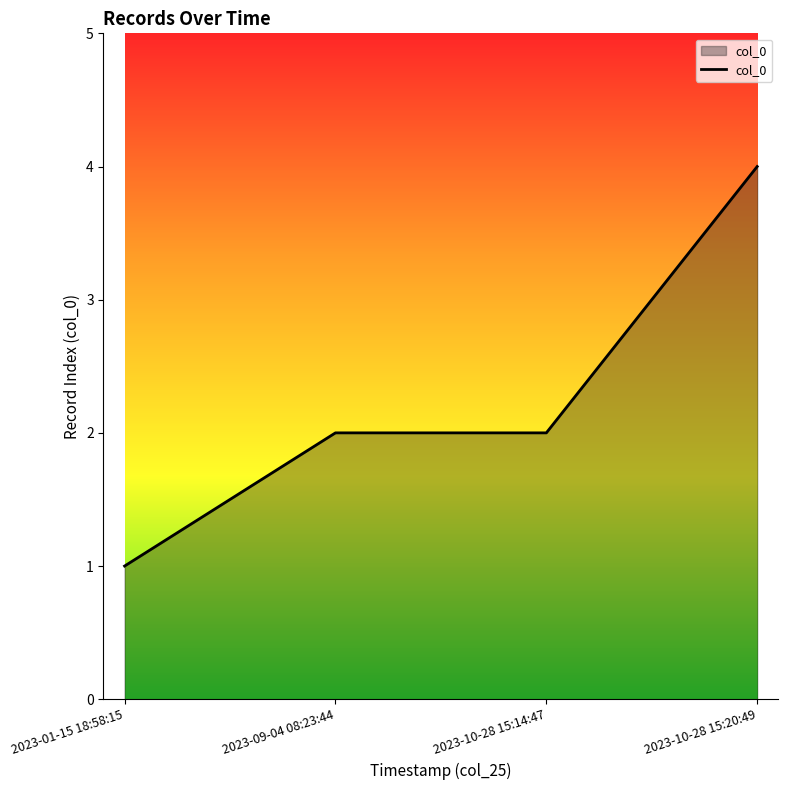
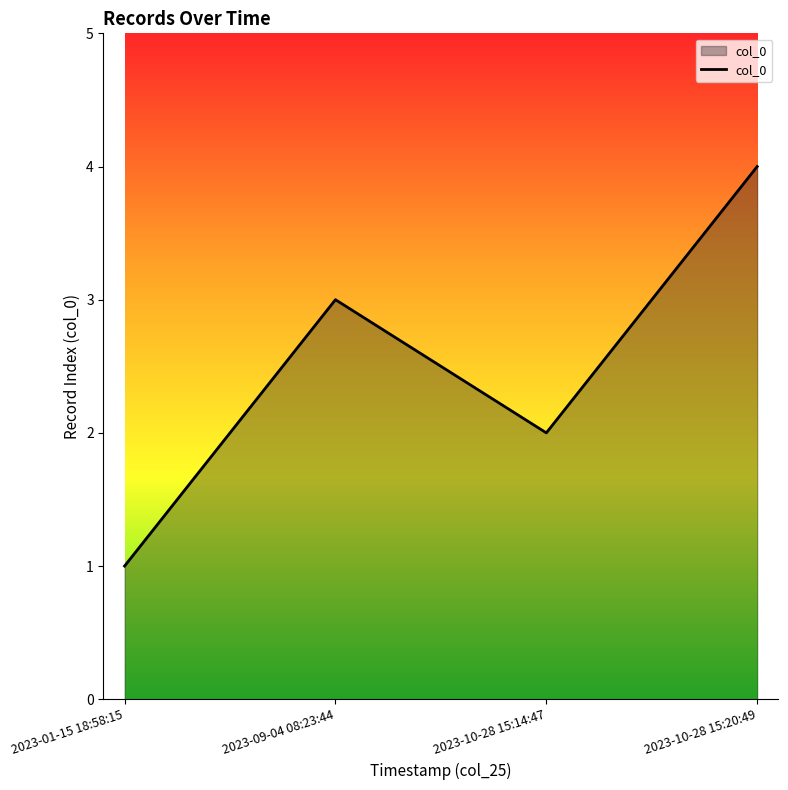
  {
    "2023-01-15 18:58:15": 1,
-   "2023-09-04 08:23:44": 2,
+   "2023-09-04 08:23:44": 3,
    "2023-10-28 15:14:47": 2,
    "2023-10-28 15:20:49": 4
  }
